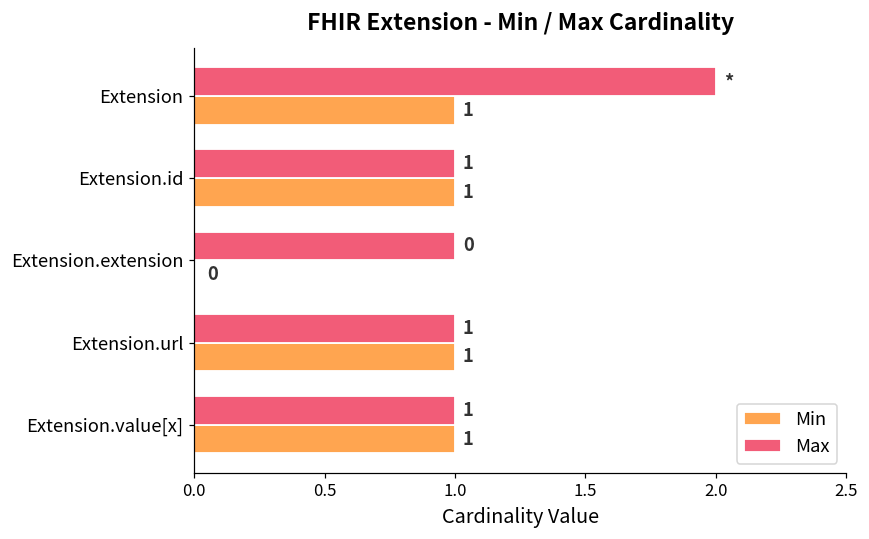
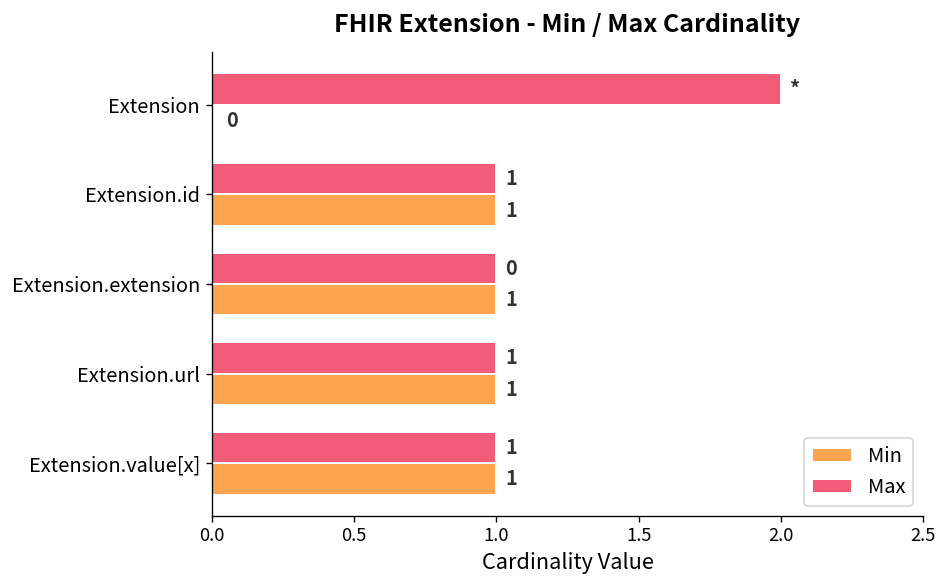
  {
    "Min": {
-     "Extension": 1,
+     "Extension": 0,
      "Extension.id": 1,
-     "Extension.extension": 0,
+     "Extension.extension": 1,
      "Extension.url": 1,
      "Extension.value[x]": 1
    },
    "Max": {
      "Extension.id": 1,
      "Extension.url": 1,
      "Extension.value[x]": 1
    }
  }
